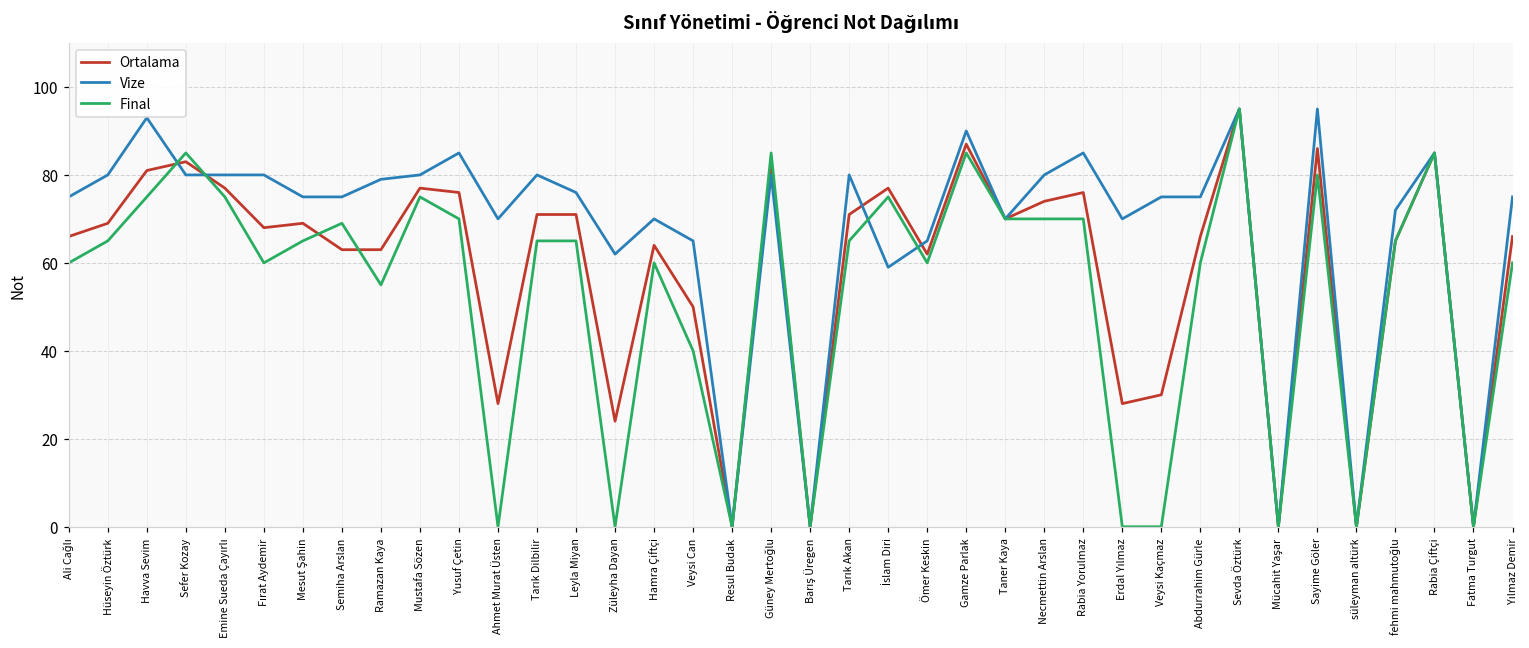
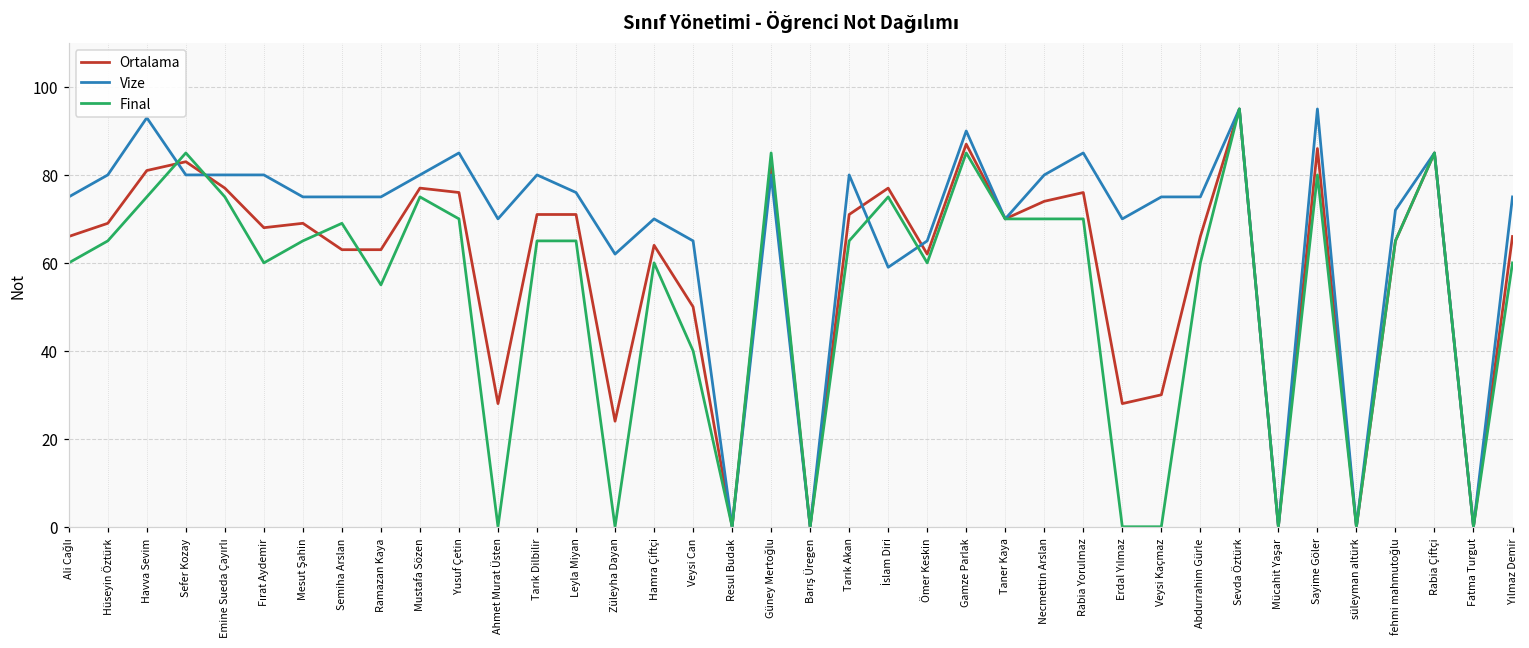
  {
    "Ortalama": {
      "Ali Cağlı": 66,
      "Hüseyin Öztürk": 69,
      "Havva Sevim": 81,
      "Sefer Kozay": 83,
      "Emine Sueda Çayırlı": 77,
      "Fırat Aydemir": 68,
      "Mesut Şahin": 69,
      "Semiha Arslan": 63,
      "Ramazan Kaya": 63,
      "Mustafa Sözen": 77,
      "Yusuf Çetin": 76,
      "Ahmet Murat Üsten": 28,
      "Tarık Dilbilir": 71,
      "Leyla Miyan": 71,
      "Züleyha Dayan": 24,
      "Hamra Çiftçi": 64,
      "Veysi Can": 50,
      "Güney Mertoğlu": 83,
      "Tarık Akan": 71,
      "İslam Diri": 77,
      "Ömer Keskin": 62,
      "Gamze Parlak": 87,
      "Necmettin Arslan": 74,
      "Rabia Yorulmaz": 76,
      "Erdal Yılmaz": 28,
      "Veysi Kaçmaz": 30,
      "Abdurrahim Gürle": 66,
      "Sayime Göler": 86,
      "Yılmaz Demir": 66
    },
    "Vize": {
      "Ali Cağlı": 75,
      "Hüseyin Öztürk": 80,
      "Havva Sevim": 93,
      "Sefer Kozay": 80,
      "Emine Sueda Çayırlı": 80,
      "Fırat Aydemir": 80,
      "Mesut Şahin": 75,
      "Semiha Arslan": 75,
-     "Ramazan Kaya": 79,
+     "Ramazan Kaya": 75,
      "Mustafa Sözen": 80,
      "Yusuf Çetin": 85,
      "Ahmet Murat Üsten": 70,
      "Tarık Dilbilir": 80,
      "Leyla Miyan": 76,
      "Züleyha Dayan": 62,
      "Hamra Çiftçi": 70,
      "Veysi Can": 65,
      "Güney Mertoğlu": 80,
      "Tarık Akan": 80,
      "İslam Diri": 59,
      "Ömer Keskin": 65,
      "Gamze Parlak": 90,
      "Necmettin Arslan": 80,
      "Rabia Yorulmaz": 85,
      "Erdal Yılmaz": 70,
      "Veysi Kaçmaz": 75,
      "Abdurrahim Gürle": 75,
      "Sayime Göler": 95,
      "fehmi mahmutoğlu": 72,
      "Yılmaz Demir": 75
    },
    "Final": {
      "Ali Cağlı": 60,
      "Hüseyin Öztürk": 65,
      "Havva Sevim": 75,
      "Sefer Kozay": 85,
      "Emine Sueda Çayırlı": 75,
      "Fırat Aydemir": 60,
      "Mesut Şahin": 65,
      "Semiha Arslan": 69,
      "Ramazan Kaya": 55,
      "Mustafa Sözen": 75,
      "Yusuf Çetin": 70,
      "Ahmet Murat Üsten": 0,
      "Tarık Dilbilir": 65,
      "Leyla Miyan": 65,
      "Züleyha Dayan": 0,
      "Hamra Çiftçi": 60,
      "Veysi Can": 40,
      "Güney Mertoğlu": 85,
      "Tarık Akan": 65,
      "İslam Diri": 75,
      "Ömer Keskin": 60,
      "Gamze Parlak": 85,
      "Necmettin Arslan": 70,
      "Rabia Yorulmaz": 70,
      "Erdal Yılmaz": 0,
      "Veysi Kaçmaz": 0,
      "Abdurrahim Gürle": 60,
      "Sayime Göler": 80,
      "Yılmaz Demir": 60
    }
  }
